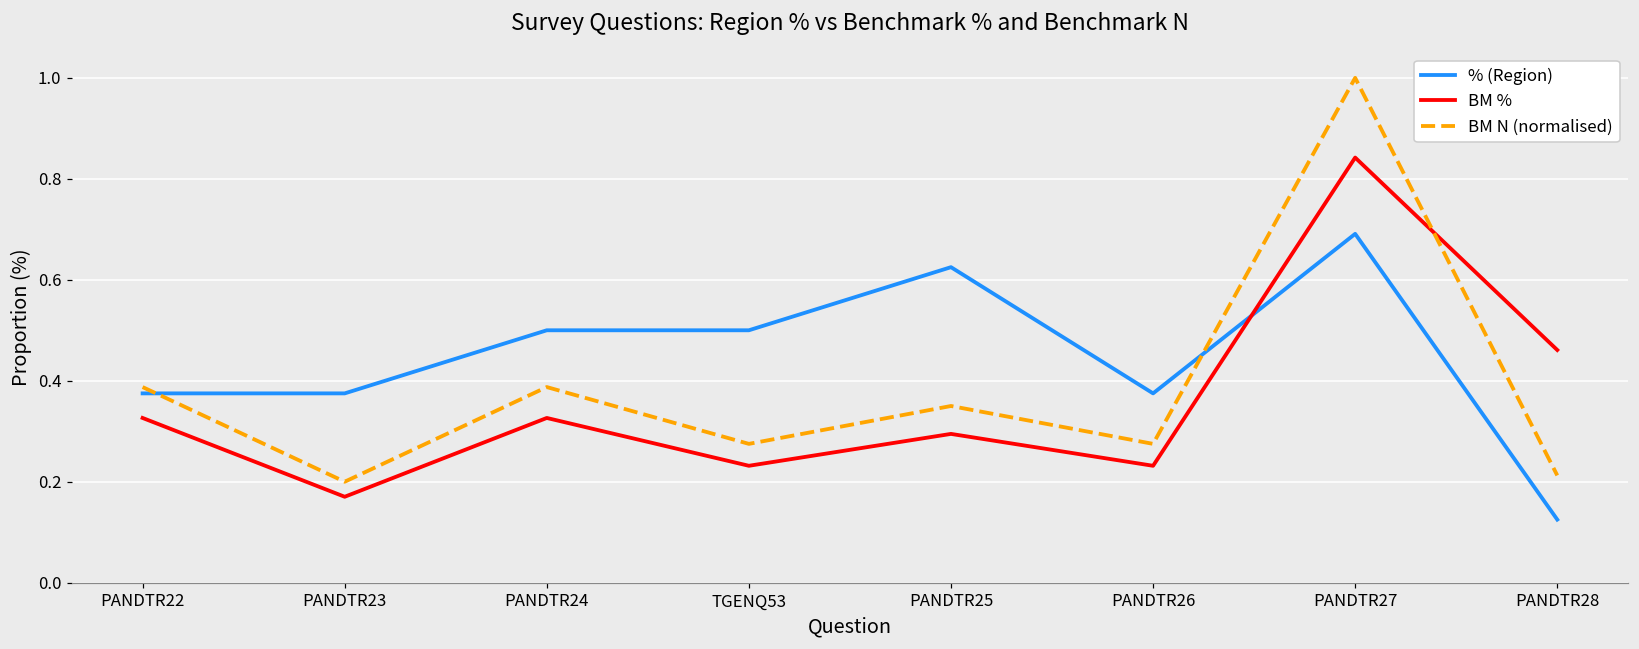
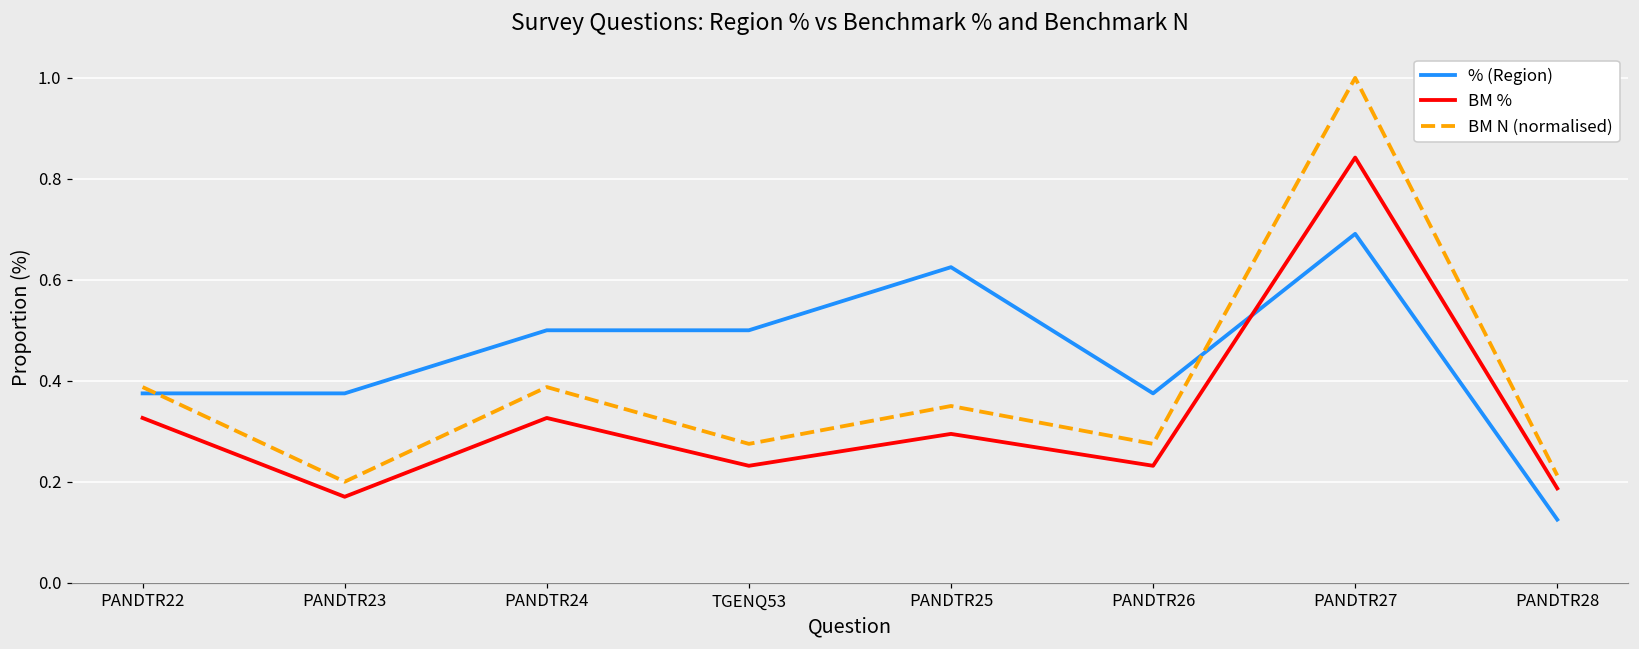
  {
    "% (Region)": {
      "PANDTR22": 0.38,
      "PANDTR23": 0.38,
      "PANDTR24": 0.50,
      "TGENQ53": 0.50,
      "PANDTR25": 0.63,
      "PANDTR26": 0.38,
      "PANDTR27": 0.69,
      "PANDTR28": 0.13
    },
    "BM %": {
      "PANDTR22": 0.33,
      "PANDTR23": 0.17,
      "PANDTR24": 0.33,
      "TGENQ53": 0.23,
      "PANDTR25": 0.29,
      "PANDTR26": 0.23,
      "PANDTR27": 0.84,
-     "PANDTR28": 0.46
+     "PANDTR28": 0.19
    },
    "BM N (normalised)": {
      "PANDTR22": 0.39,
      "PANDTR23": 0.20,
      "PANDTR24": 0.39,
      "TGENQ53": 0.28,
      "PANDTR25": 0.35,
      "PANDTR26": 0.28,
      "PANDTR27": 1.00,
      "PANDTR28": 0.21
    }
  }
